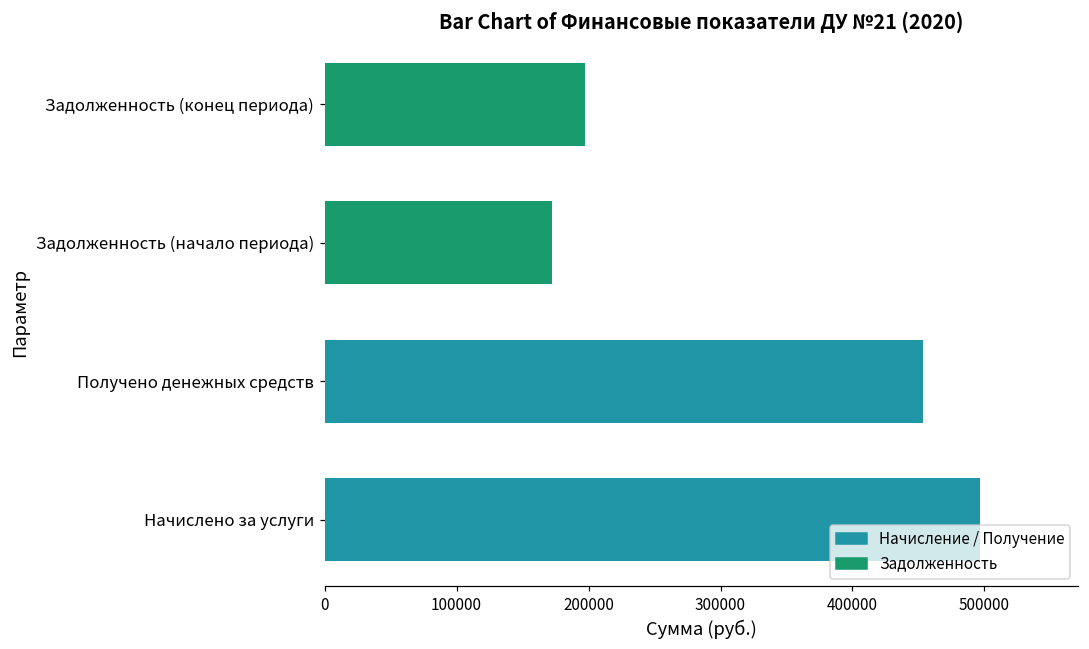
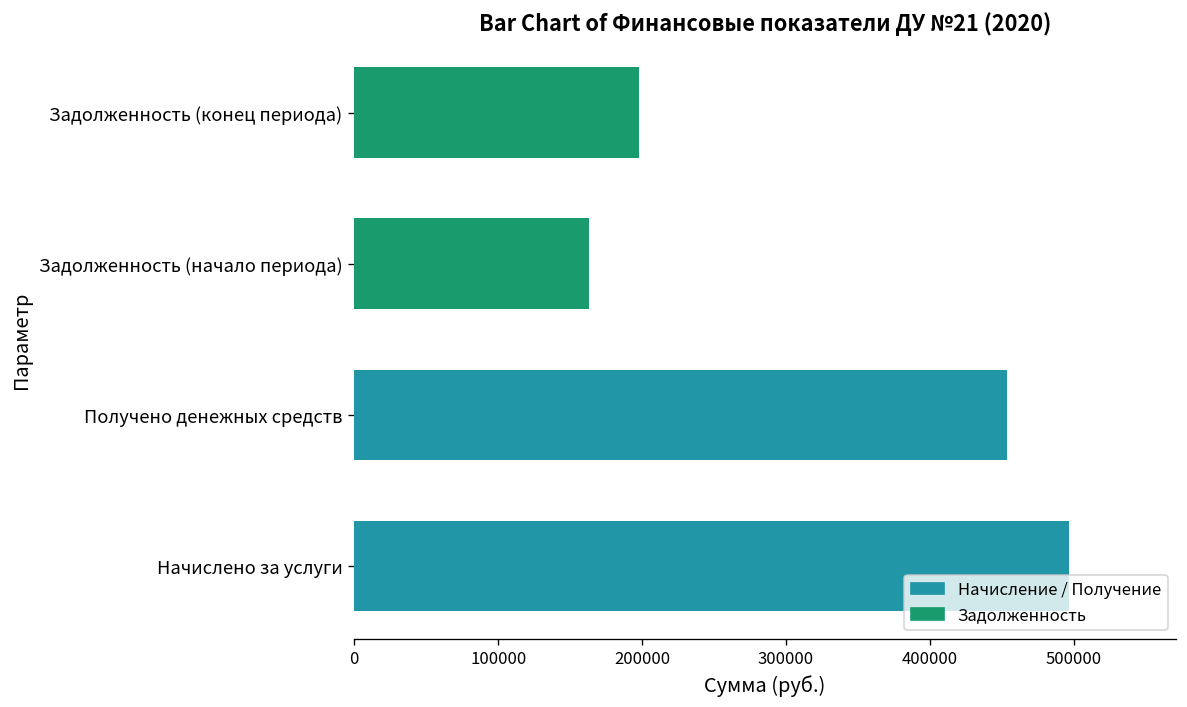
  {
    "Задолженность (конец периода)": 198000,
-   "Задолженность (начало периода)": 172000,
+   "Задолженность (начало периода)": 163000,
    "Получено денежных средств": 453000,
    "Начислено за услуги": 496000
  }
